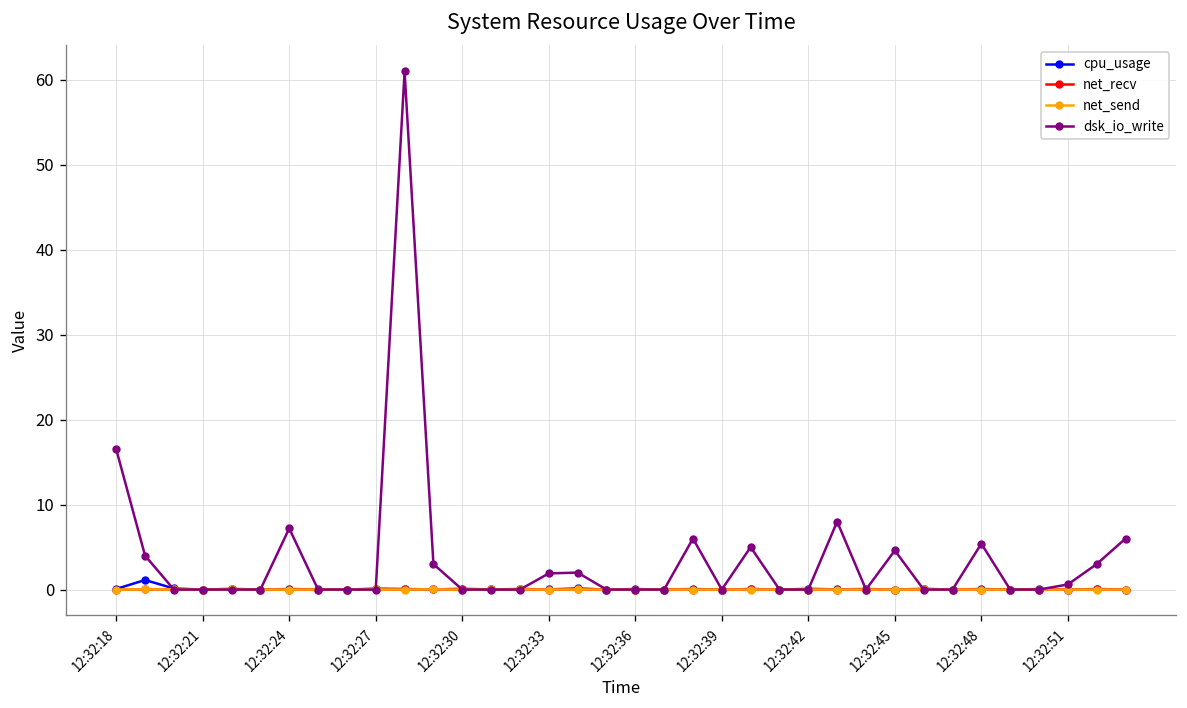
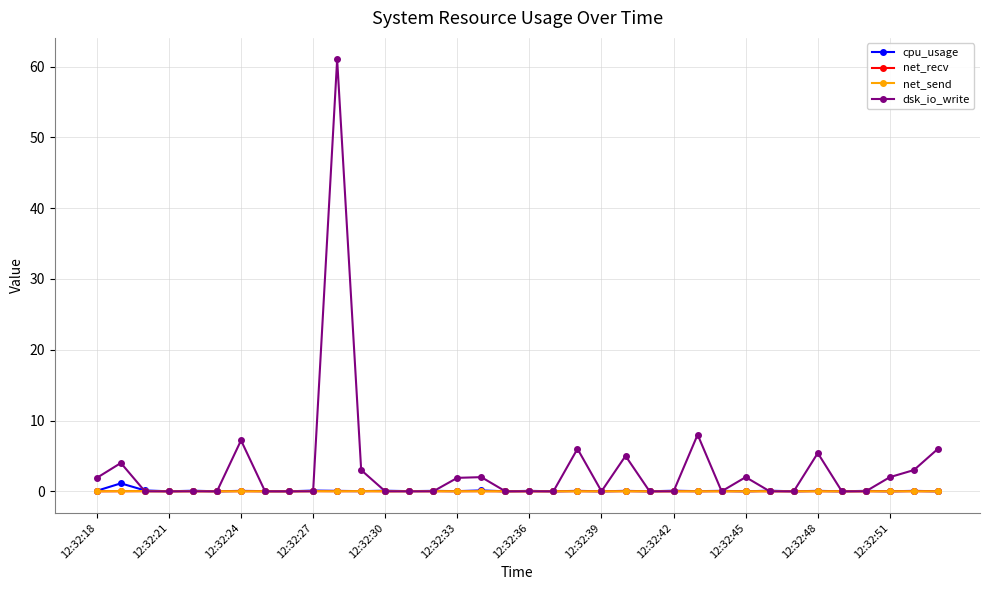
  {
    "dsk_io_write": {
-     "12:32:18": 17,
+     "12:32:18": 2,
      "12:32:24": 7,
      "12:32:33": 2,
-     "12:32:45": 5,
+     "12:32:45": 2,
      "12:32:48": 5,
-     "12:32:51": 1
+     "12:32:51": 2
    }
  }
